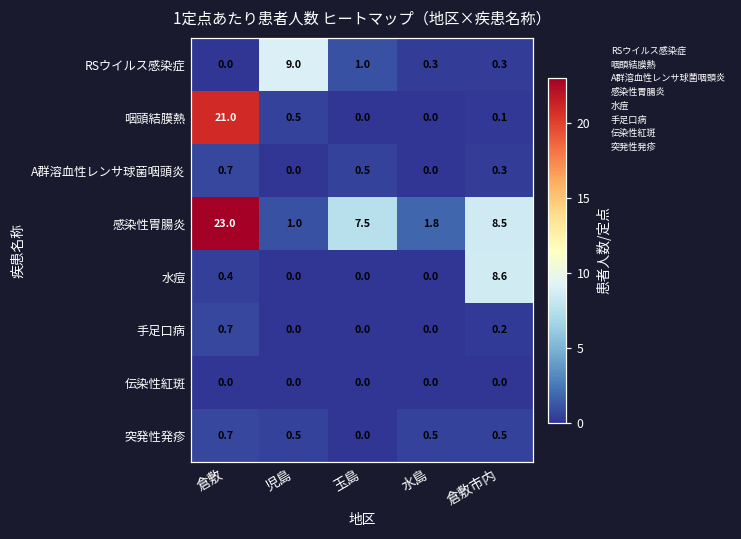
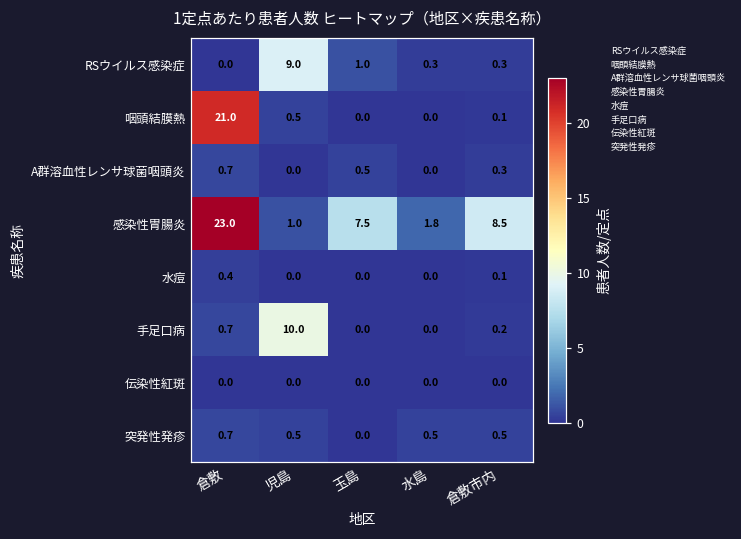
  {
    "RSウイルス感染症": {
      "倉敷": 0.0,
      "児島": 9.0,
      "玉島": 1.0,
      "水島": 0.3,
      "倉敷市内": 0.3
    },
    "咽頭結膜熱": {
      "倉敷": 21.0,
      "児島": 0.5,
      "玉島": 0.0,
      "水島": 0.0,
      "倉敷市内": 0.1
    },
    "A群溶血性レンサ球菌咽頭炎": {
      "倉敷": 0.7,
      "児島": 0.0,
      "玉島": 0.5,
      "水島": 0.0,
      "倉敷市内": 0.3
    },
    "感染性胃腸炎": {
      "倉敷": 23.0,
      "児島": 1.0,
      "玉島": 7.5,
      "水島": 1.8,
      "倉敷市内": 8.5
    },
    "水痘": {
      "倉敷": 0.4,
      "児島": 0.0,
      "玉島": 0.0,
      "水島": 0.0,
-     "倉敷市内": 8.6
+     "倉敷市内": 0.1
    },
    "手足口病": {
      "倉敷": 0.7,
-     "児島": 0.0,
+     "児島": 10.0,
      "玉島": 0.0,
      "水島": 0.0,
      "倉敷市内": 0.2
    },
    "伝染性紅斑": {
      "倉敷": 0.0,
      "児島": 0.0,
      "玉島": 0.0,
      "水島": 0.0,
      "倉敷市内": 0.0
    },
    "突発性発疹": {
      "倉敷": 0.7,
      "児島": 0.5,
      "玉島": 0.0,
      "水島": 0.5,
      "倉敷市内": 0.5
    }
  }
